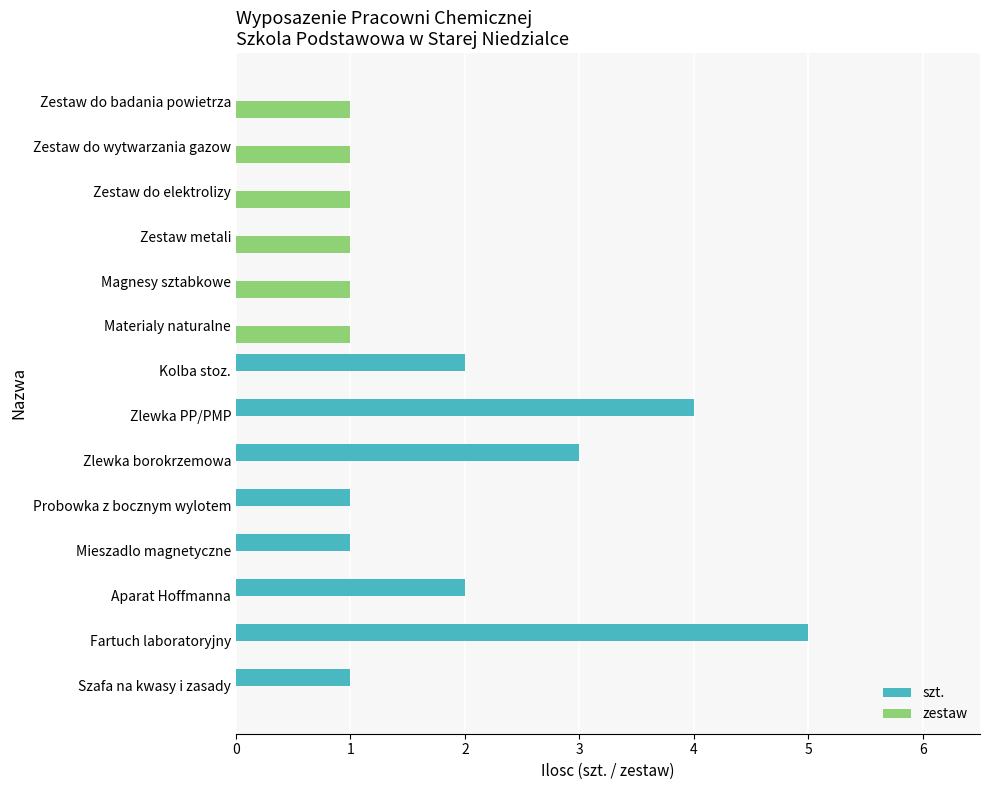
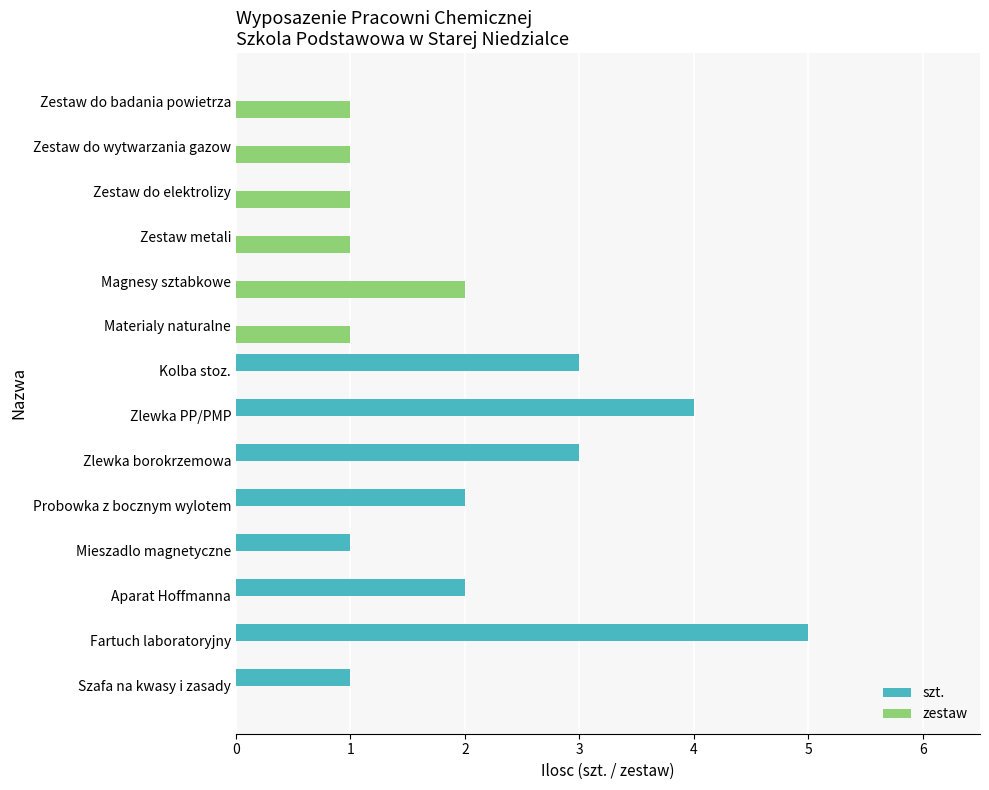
  {
    "szt.": {
      "Zestaw do badania powietrza": 0,
      "Zestaw do wytwarzania gazow": 0,
      "Zestaw do elektrolizy": 0,
      "Zestaw metali": 0,
      "Magnesy sztabkowe": 0,
      "Materialy naturalne": 0,
-     "Kolba stoz.": 2,
+     "Kolba stoz.": 3,
      "Zlewka PP/PMP": 4,
      "Zlewka borokrzemowa": 3,
-     "Probowka z bocznym wylotem": 1,
+     "Probowka z bocznym wylotem": 2,
      "Mieszadlo magnetyczne": 1,
      "Aparat Hoffmanna": 2,
      "Fartuch laboratoryjny": 5,
      "Szafa na kwasy i zasady": 1
    },
    "zestaw": {
      "Zestaw do badania powietrza": 1,
      "Zestaw do wytwarzania gazow": 1,
      "Zestaw do elektrolizy": 1,
      "Zestaw metali": 1,
-     "Magnesy sztabkowe": 1,
+     "Magnesy sztabkowe": 2,
      "Materialy naturalne": 1,
      "Kolba stoz.": 0,
      "Zlewka PP/PMP": 0,
      "Zlewka borokrzemowa": 0,
      "Probowka z bocznym wylotem": 0,
      "Mieszadlo magnetyczne": 0,
      "Aparat Hoffmanna": 0,
      "Fartuch laboratoryjny": 0,
      "Szafa na kwasy i zasady": 0
    }
  }
